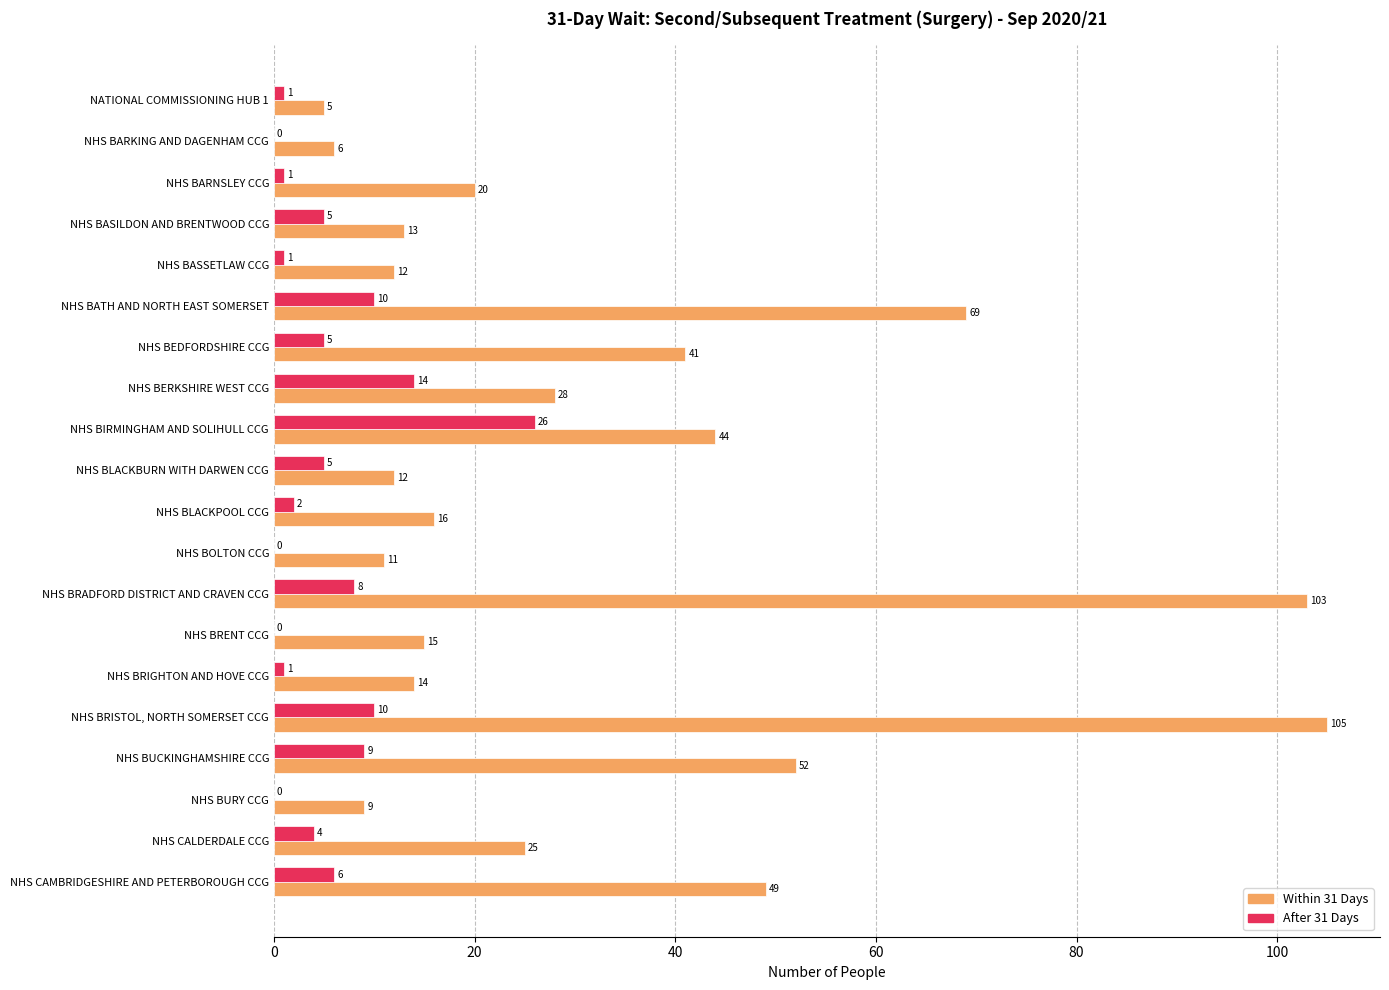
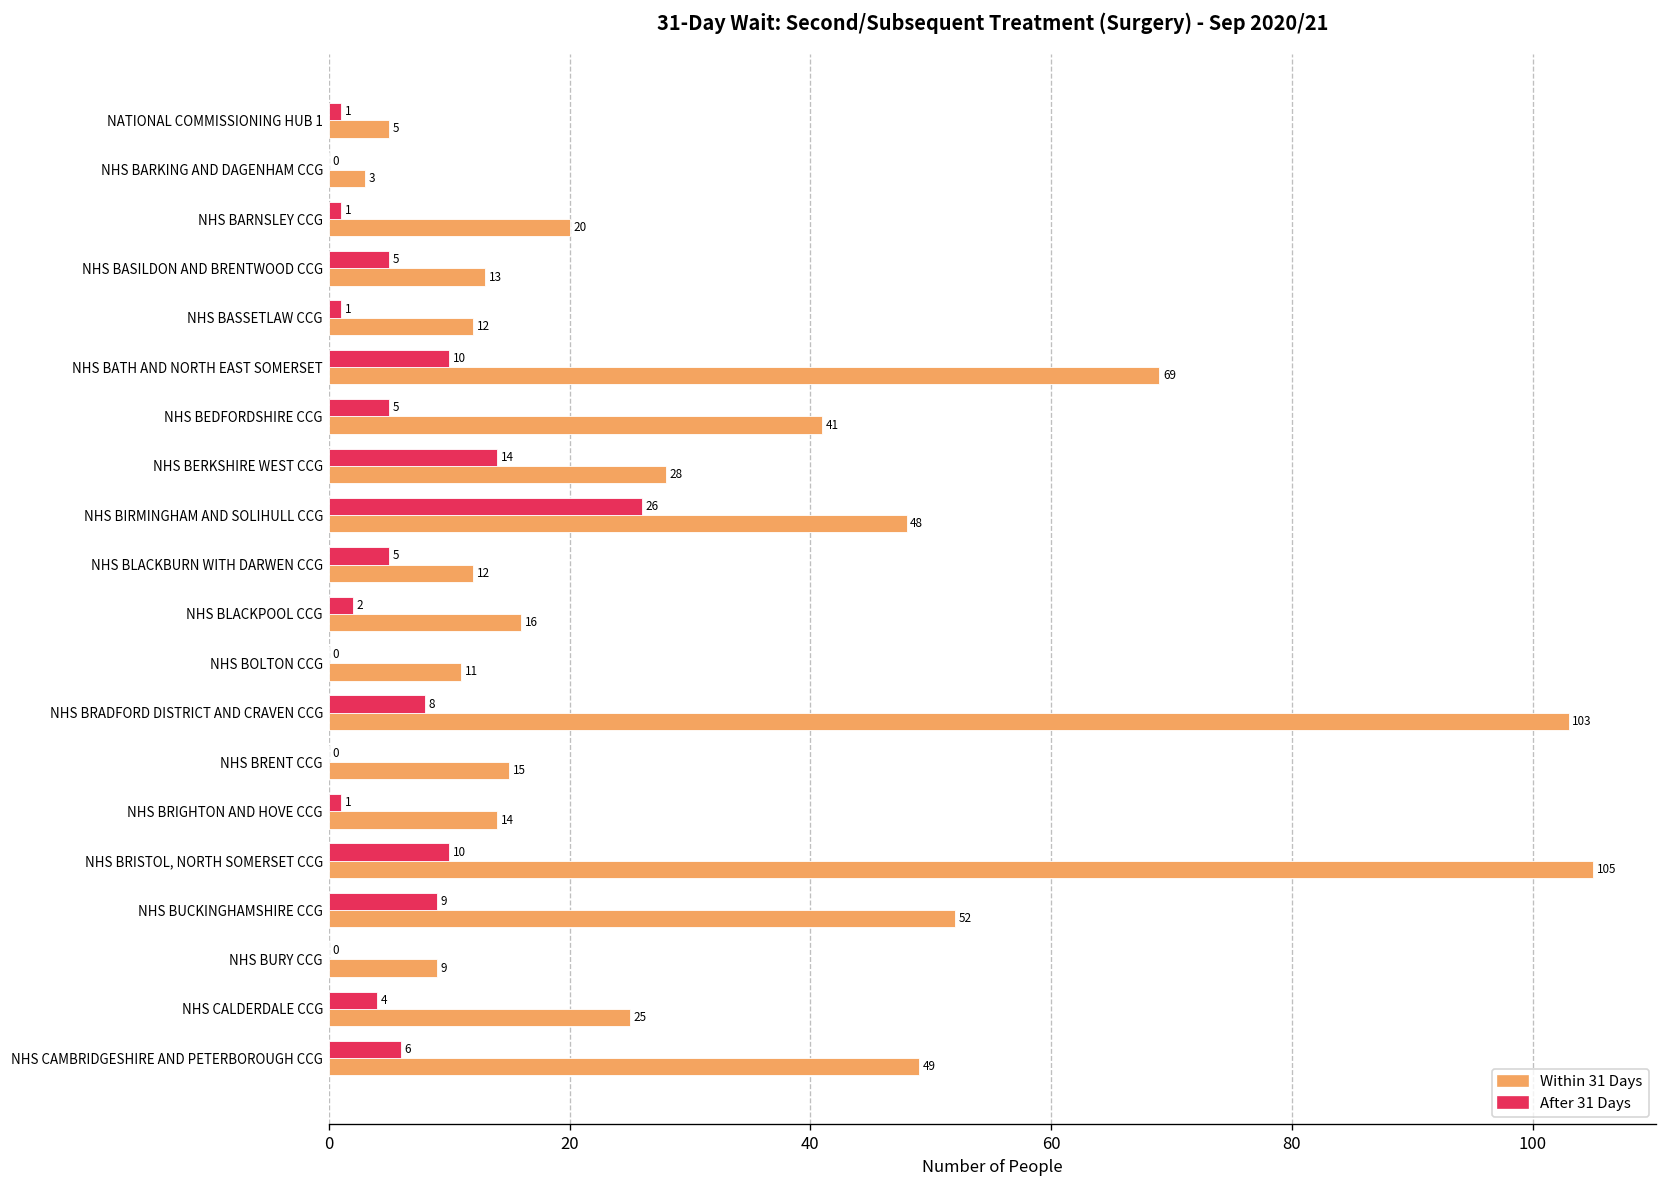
  {
    "Within 31 Days": {
      "NATIONAL COMMISSIONING HUB 1": 5,
-     "NHS BARKING AND DAGENHAM CCG": 6,
+     "NHS BARKING AND DAGENHAM CCG": 3,
      "NHS BARNSLEY CCG": 20,
      "NHS BASILDON AND BRENTWOOD CCG": 13,
      "NHS BASSETLAW CCG": 12,
      "NHS BATH AND NORTH EAST SOMERSET": 69,
      "NHS BEDFORDSHIRE CCG": 41,
      "NHS BERKSHIRE WEST CCG": 28,
-     "NHS BIRMINGHAM AND SOLIHULL CCG": 44,
+     "NHS BIRMINGHAM AND SOLIHULL CCG": 48,
      "NHS BLACKBURN WITH DARWEN CCG": 12,
      "NHS BLACKPOOL CCG": 16,
      "NHS BOLTON CCG": 11,
      "NHS BRADFORD DISTRICT AND CRAVEN CCG": 103,
      "NHS BRENT CCG": 15,
      "NHS BRIGHTON AND HOVE CCG": 14,
      "NHS BRISTOL, NORTH SOMERSET CCG": 105,
      "NHS BUCKINGHAMSHIRE CCG": 52,
      "NHS BURY CCG": 9,
      "NHS CALDERDALE CCG": 25,
      "NHS CAMBRIDGESHIRE AND PETERBOROUGH CCG": 49
    },
    "After 31 Days": {
      "NATIONAL COMMISSIONING HUB 1": 1,
      "NHS BARKING AND DAGENHAM CCG": 0,
      "NHS BARNSLEY CCG": 1,
      "NHS BASILDON AND BRENTWOOD CCG": 5,
      "NHS BASSETLAW CCG": 1,
      "NHS BATH AND NORTH EAST SOMERSET": 10,
      "NHS BEDFORDSHIRE CCG": 5,
      "NHS BERKSHIRE WEST CCG": 14,
      "NHS BIRMINGHAM AND SOLIHULL CCG": 26,
      "NHS BLACKBURN WITH DARWEN CCG": 5,
      "NHS BLACKPOOL CCG": 2,
      "NHS BOLTON CCG": 0,
      "NHS BRADFORD DISTRICT AND CRAVEN CCG": 8,
      "NHS BRENT CCG": 0,
      "NHS BRIGHTON AND HOVE CCG": 1,
      "NHS BRISTOL, NORTH SOMERSET CCG": 10,
      "NHS BUCKINGHAMSHIRE CCG": 9,
      "NHS BURY CCG": 0,
      "NHS CALDERDALE CCG": 4,
      "NHS CAMBRIDGESHIRE AND PETERBOROUGH CCG": 6
    }
  }
